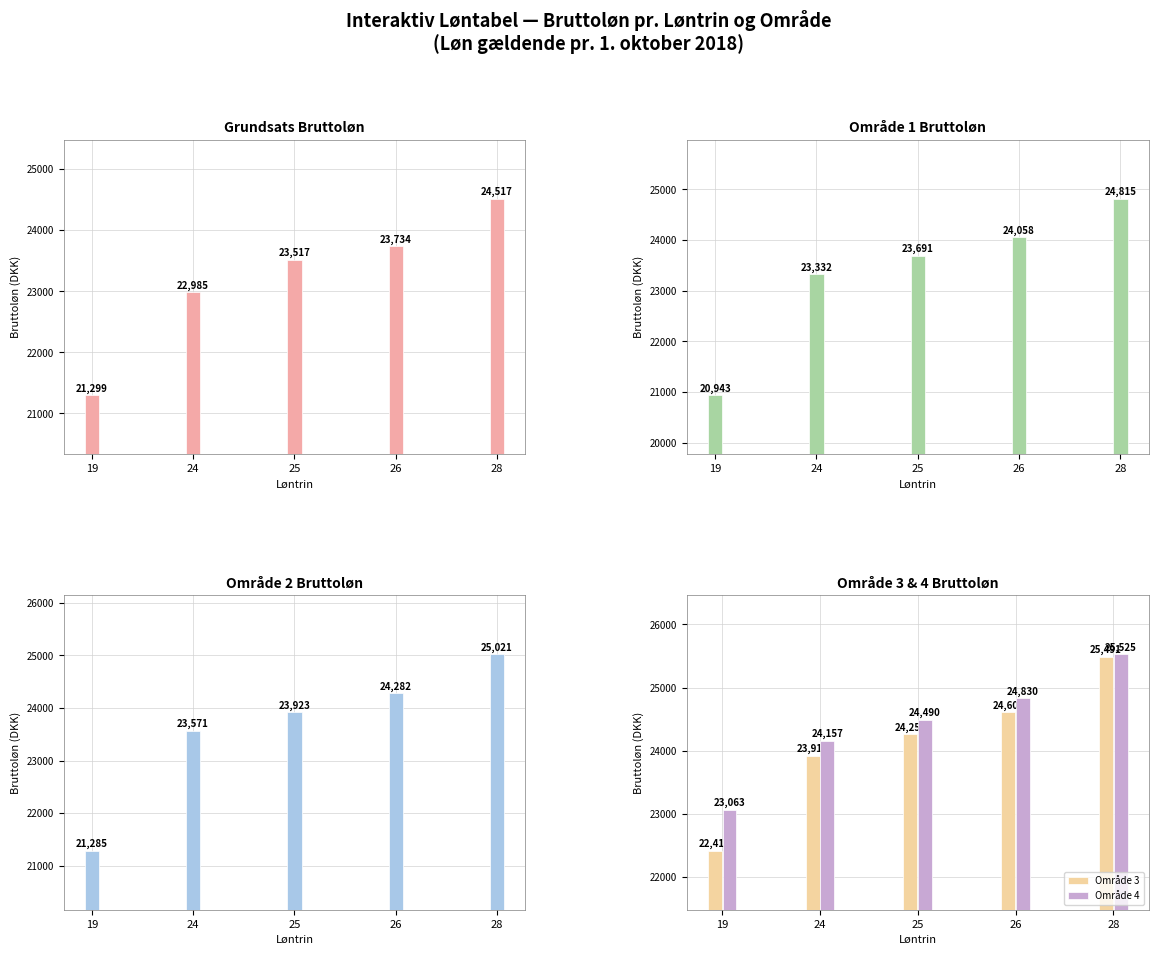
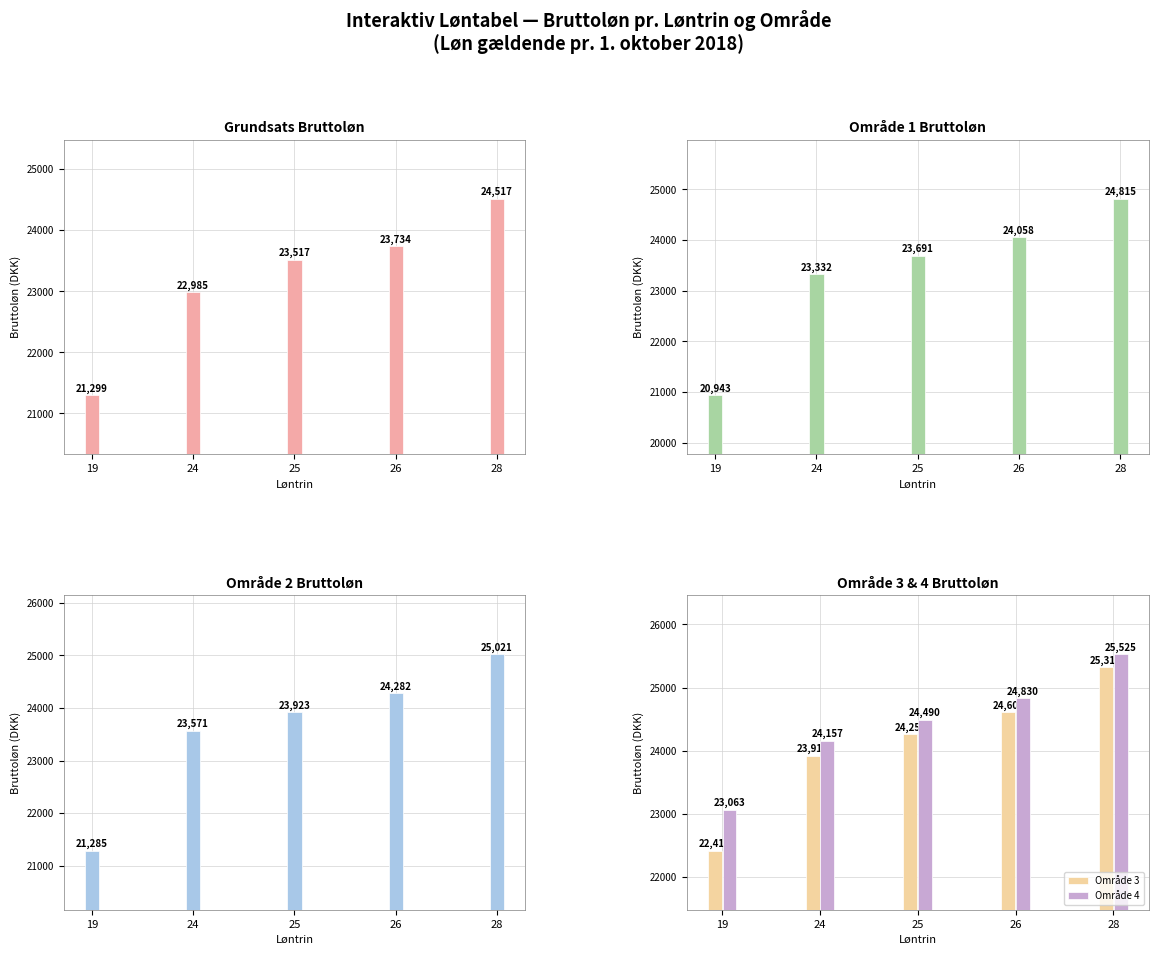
  {
    "Grundsats Bruttoløn": {
      "19": "21,299",
      "24": "22,985",
      "25": "23,517",
      "26": "23,734",
      "28": "24,517"
    },
    "Område 1 Bruttoløn": {
      "19": "20,943",
      "24": "23,332",
      "25": "23,691",
      "26": "24,058",
      "28": "24,815"
    },
    "Område 2 Bruttoløn": {
      "19": "21,285",
      "24": "23,571",
      "25": "23,923",
      "26": "24,282",
      "28": "25,021"
    },
    "Område 3 & 4 Bruttoløn": {
      "Område 3": {
        "19": "22,411",
        "24": "23,917",
        "25": "24,258",
        "26": "24,605",
-       "28": "25,491"
+       "28": "25,319"
      },
      "Område 4": {
        "19": "23,063",
        "24": "24,157",
        "25": "24,490",
        "26": "24,830"
      }
    }
  }
